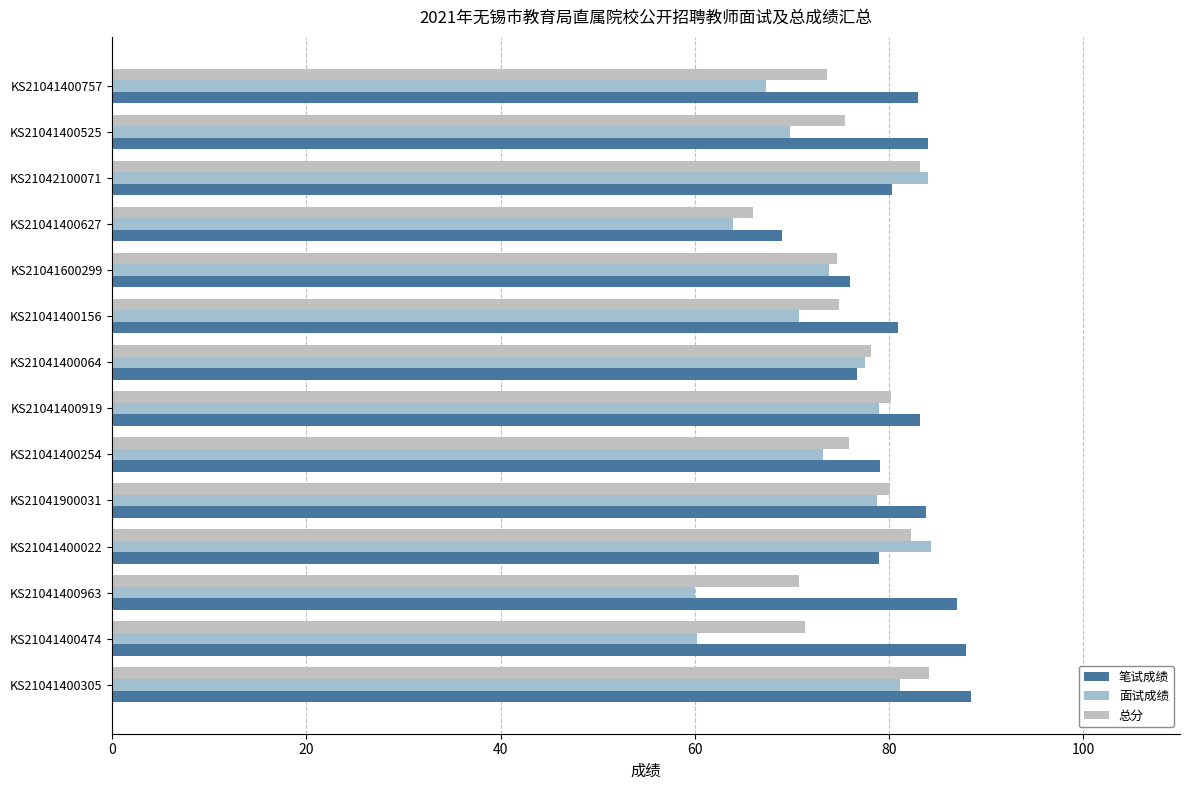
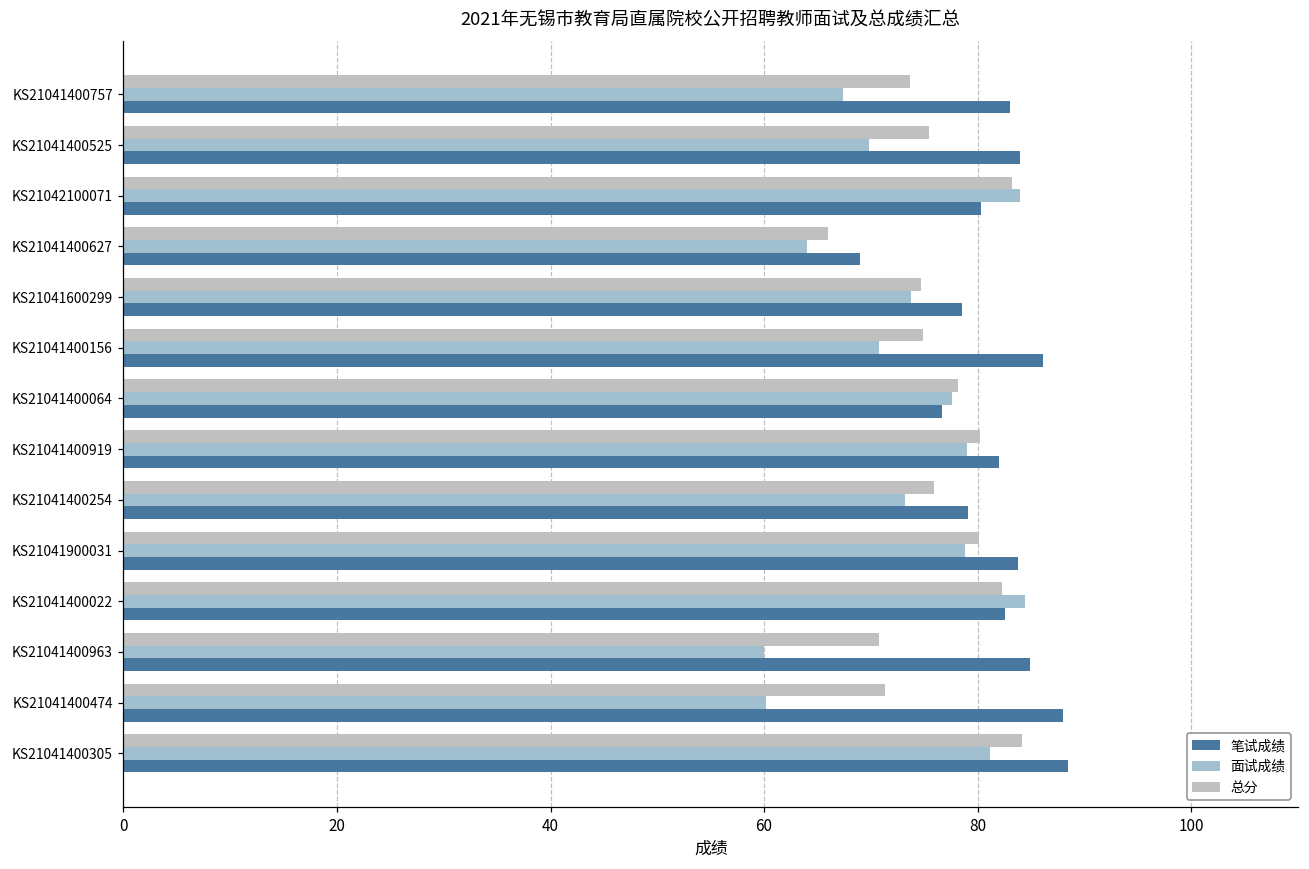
  {
    "笔试成绩": {
      "KS21041400757": 83,
      "KS21041400525": 84,
      "KS21042100071": 80,
      "KS21041400627": 69,
-     "KS21041600299": 76,
-     "KS21041400156": 81,
+     "KS21041600299": 79,
+     "KS21041400156": 86,
      "KS21041400064": 77,
-     "KS21041400919": 83,
+     "KS21041400919": 82,
      "KS21041400254": 79,
      "KS21041900031": 84,
-     "KS21041400022": 79,
-     "KS21041400963": 87,
+     "KS21041400022": 83,
+     "KS21041400963": 85,
      "KS21041400474": 88,
      "KS21041400305": 89
    }
  }
